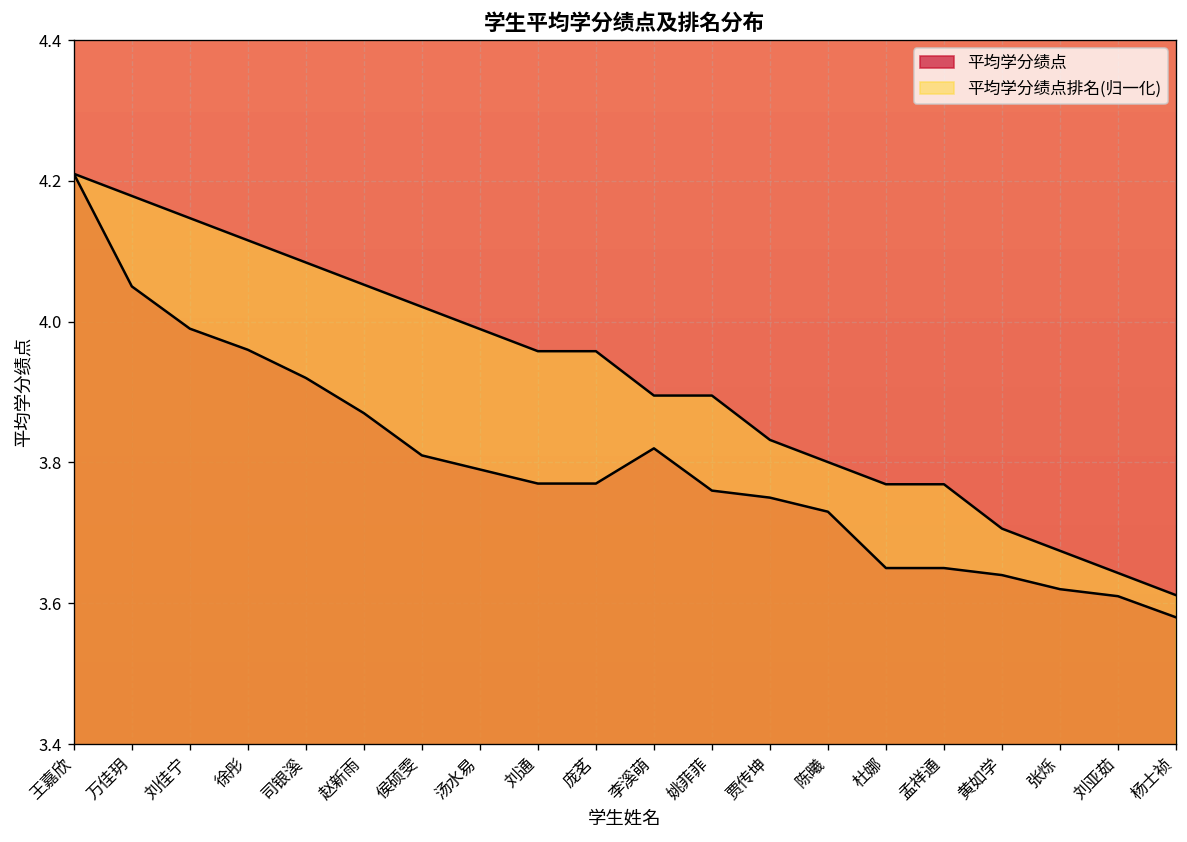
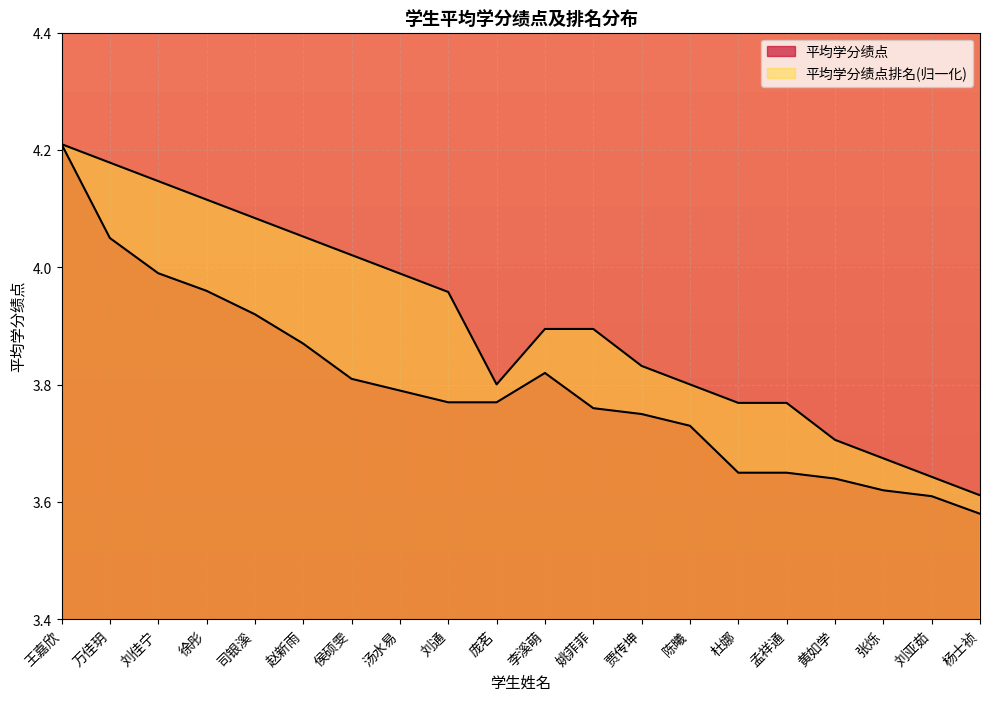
  {
    "平均学分绩点": {
      "万佳玥": 4.05,
      "刘佳宁": 3.99,
      "徐彤": 3.96,
      "司银溪": 3.92,
      "赵新雨": 3.87,
      "侯硕雯": 3.81,
      "汤水易": 3.79,
      "刘通": 3.77,
      "庞茗": 3.77,
      "李溪萌": 3.82,
      "姚菲菲": 3.76,
      "贾传坤": 3.75,
      "陈曦": 3.73,
      "杜娜": 3.65,
      "孟祥通": 3.65,
      "黄如学": 3.64,
      "张烁": 3.62,
      "刘亚茹": 3.61,
      "杨士祯": 3.58
    },
    "平均学分绩点排名(归一化)": {
      "万佳玥": 4.18,
      "刘佳宁": 4.15,
      "徐彤": 4.12,
      "司银溪": 4.08,
      "赵新雨": 4.05,
      "侯硕雯": 4.02,
      "汤水易": 3.99,
      "刘通": 3.96,
-     "庞茗": 3.96,
+     "庞茗": 3.80,
      "李溪萌": 3.90,
      "姚菲菲": 3.90,
      "贾传坤": 3.83,
      "陈曦": 3.80,
      "杜娜": 3.77,
      "孟祥通": 3.77,
      "黄如学": 3.71,
      "张烁": 3.67,
      "刘亚茹": 3.64,
      "杨士祯": 3.61
    }
  }
